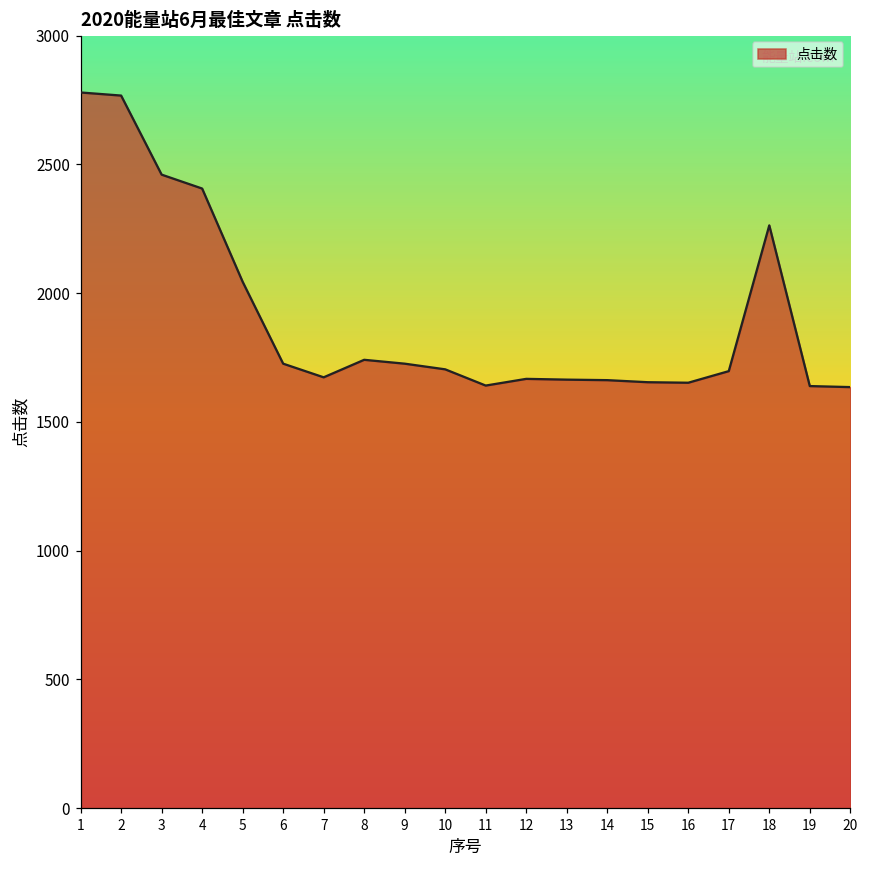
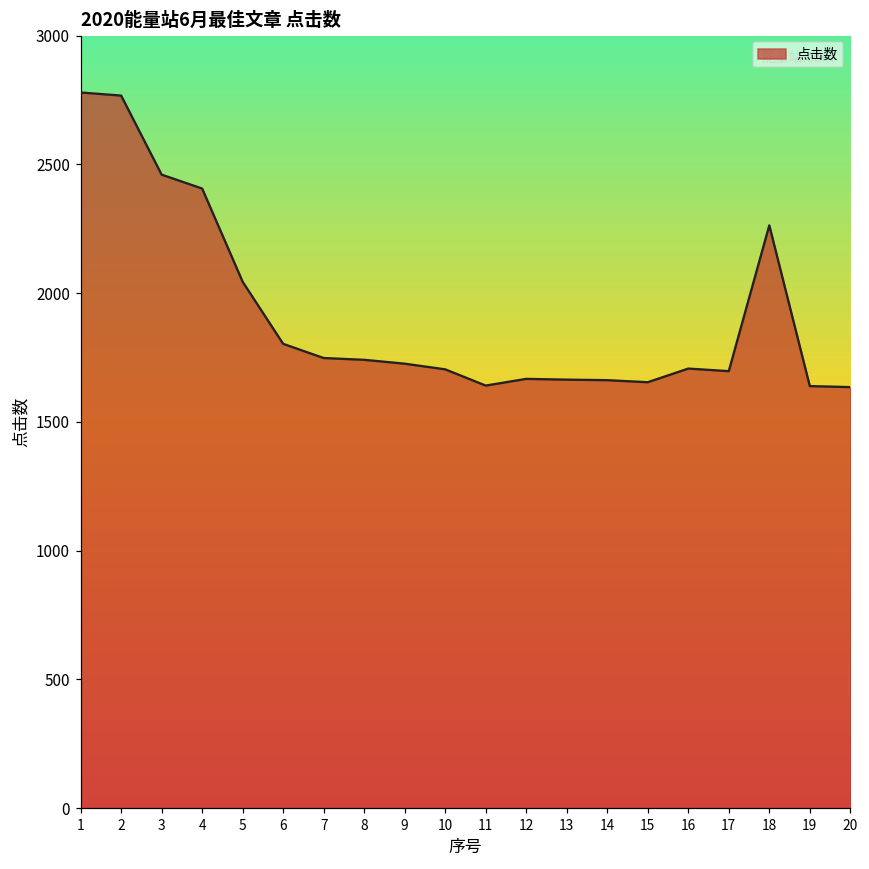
  {
    "1": 2780,
    "2": 2770,
    "3": 2460,
    "4": 2410,
    "5": 2040,
-   "6": 1730,
-   "7": 1670,
+   "6": 1800,
+   "7": 1750,
    "8": 1740,
    "9": 1730,
    "10": 1700,
    "11": 1640,
    "12": 1670,
    "13": 1660,
    "14": 1660,
    "15": 1650,
-   "16": 1650,
+   "16": 1710,
    "17": 1700,
    "18": 2260,
    "19": 1640,
    "20": 1640
  }
